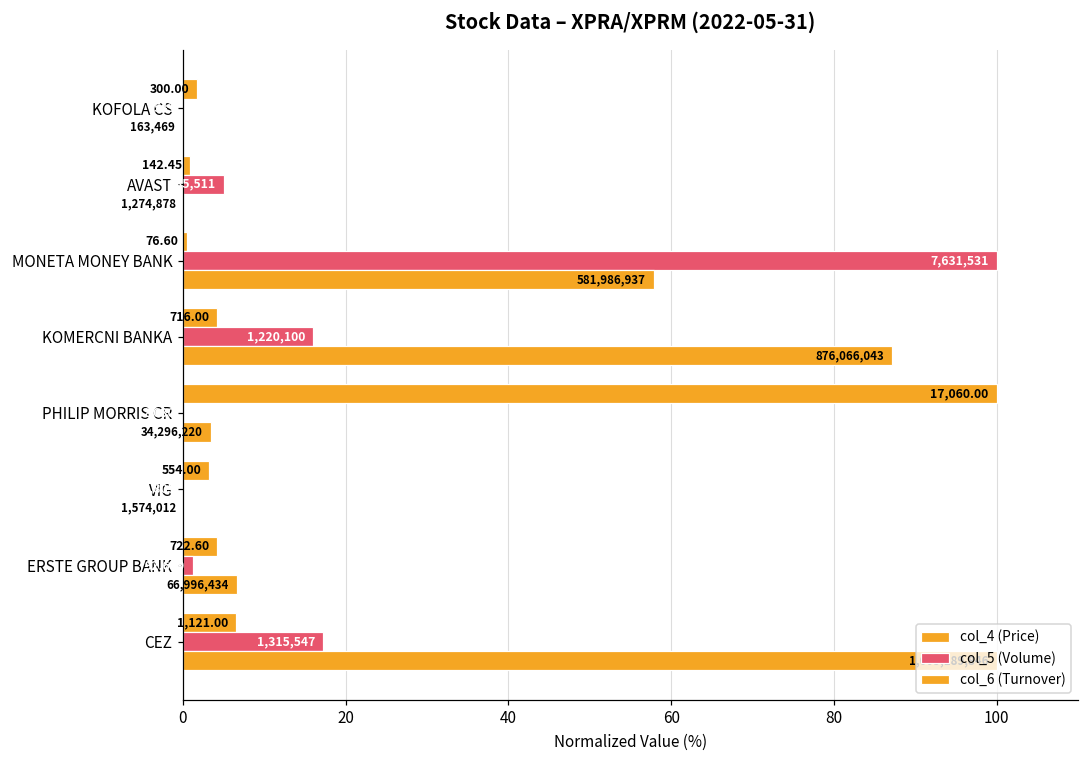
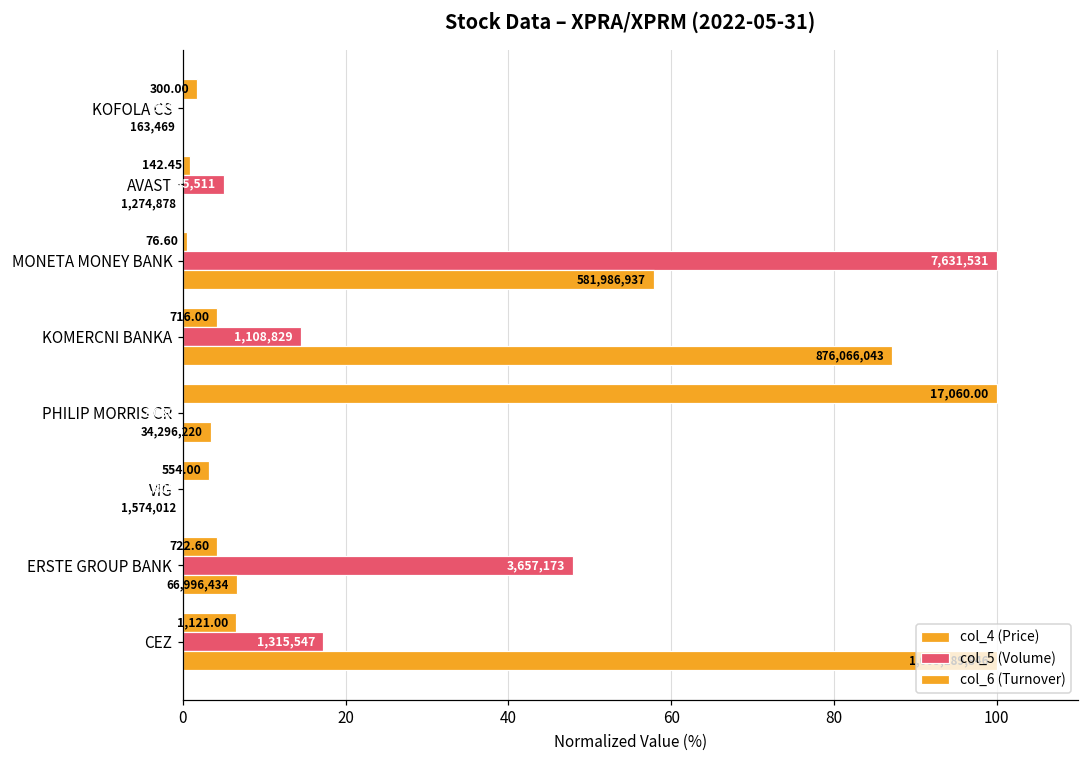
  {
    "col_5 (Volume)": {
-     "KOMERCNI BANKA": "1,220,100",
-     "ERSTE GROUP BANK": "1"
+     "KOMERCNI BANKA": "1,108,829",
+     "ERSTE GROUP BANK": "48"
    }
  }
